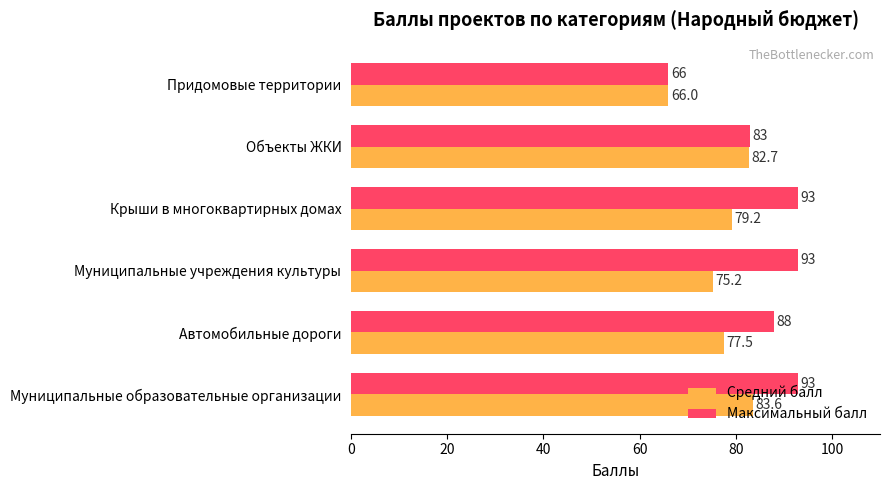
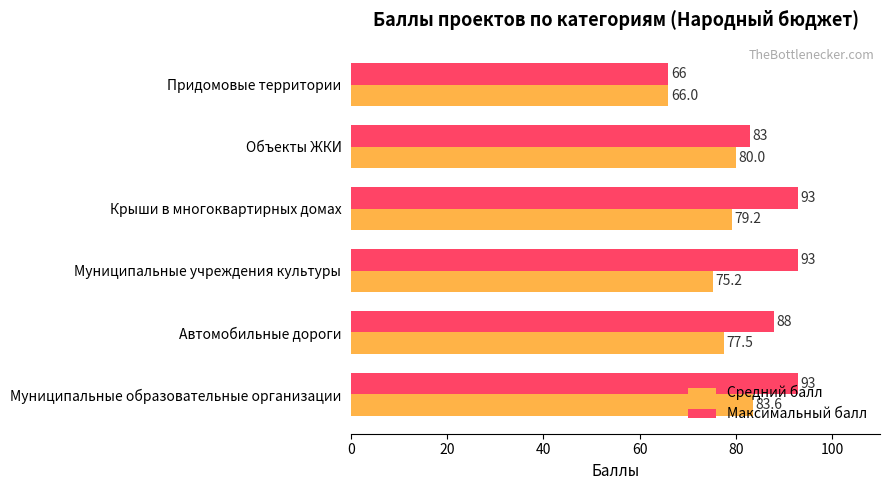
  {
    "Максимальный балл": {
      "Придомовые территории": 66,
      "Объекты ЖКИ": 83,
      "Крыши в многоквартирных домах": 93,
      "Муниципальные учреждения культуры": 93,
      "Автомобильные дороги": 88,
      "Муниципальные образовательные организации": 93
    },
    "Средний балл": {
      "Придомовые территории": 66.0,
-     "Объекты ЖКИ": 82.7,
+     "Объекты ЖКИ": 80.0,
      "Крыши в многоквартирных домах": 79.2,
      "Муниципальные учреждения культуры": 75.2,
      "Автомобильные дороги": 77.5,
      "Муниципальные образовательные организации": 83.6
    }
  }
